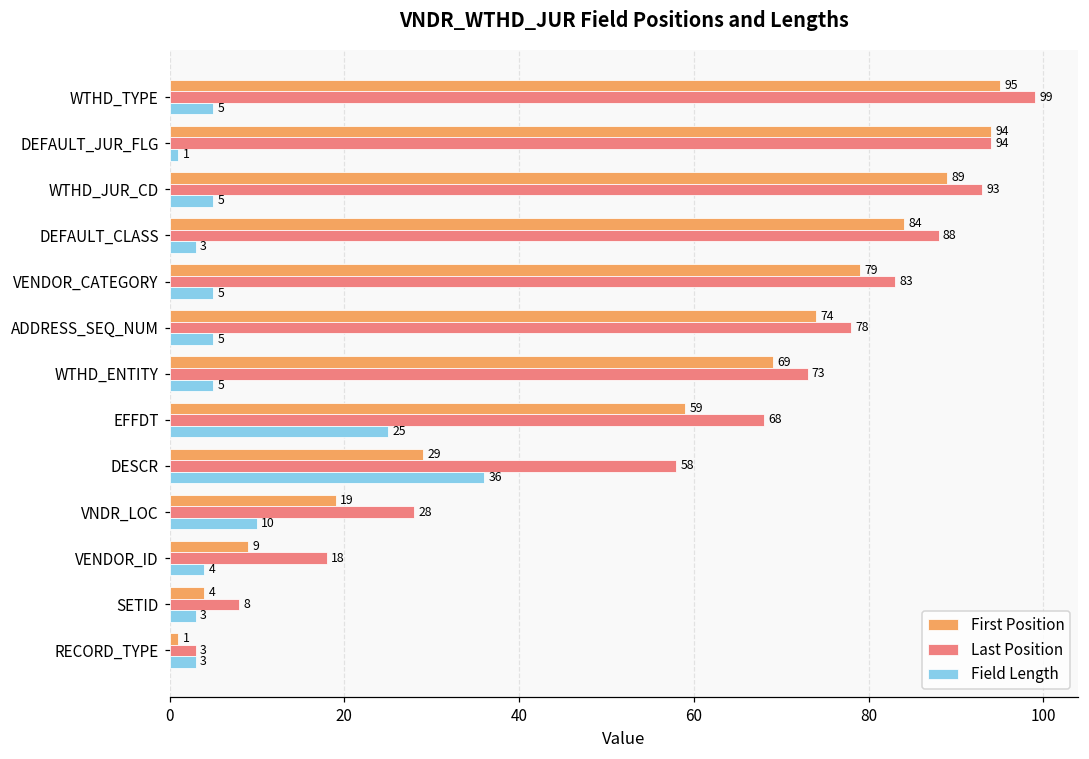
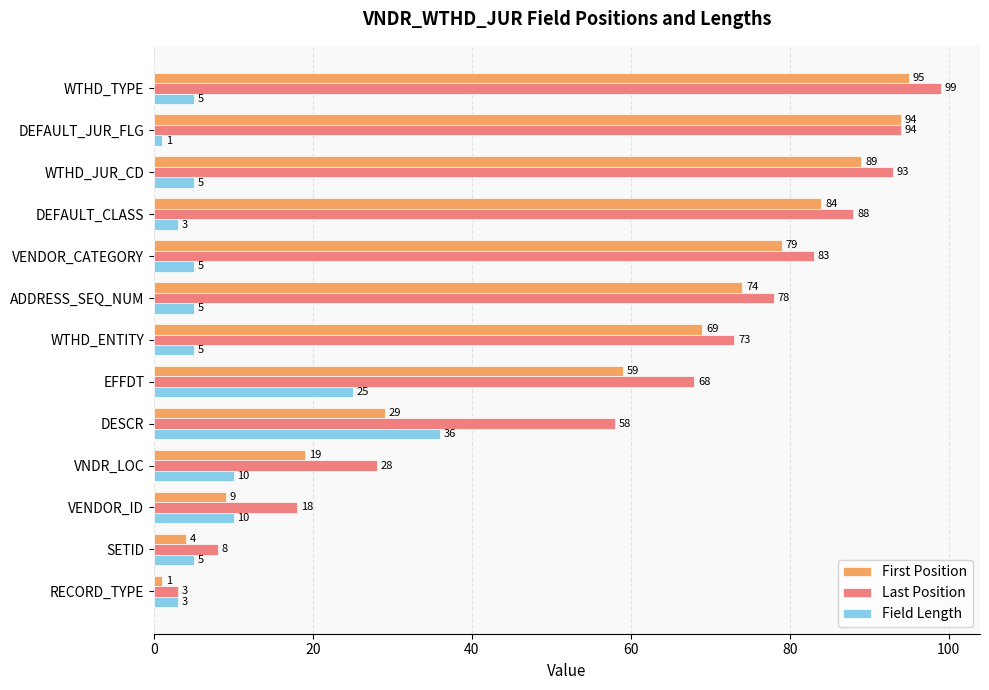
  {
    "Field Length": {
      "WTHD_TYPE": 5,
      "DEFAULT_JUR_FLG": 1,
      "WTHD_JUR_CD": 5,
      "DEFAULT_CLASS": 3,
      "VENDOR_CATEGORY": 5,
      "ADDRESS_SEQ_NUM": 5,
      "WTHD_ENTITY": 5,
      "EFFDT": 25,
      "DESCR": 36,
      "VNDR_LOC": 10,
-     "VENDOR_ID": 4,
-     "SETID": 3,
+     "VENDOR_ID": 10,
+     "SETID": 5,
      "RECORD_TYPE": 3
    }
  }
